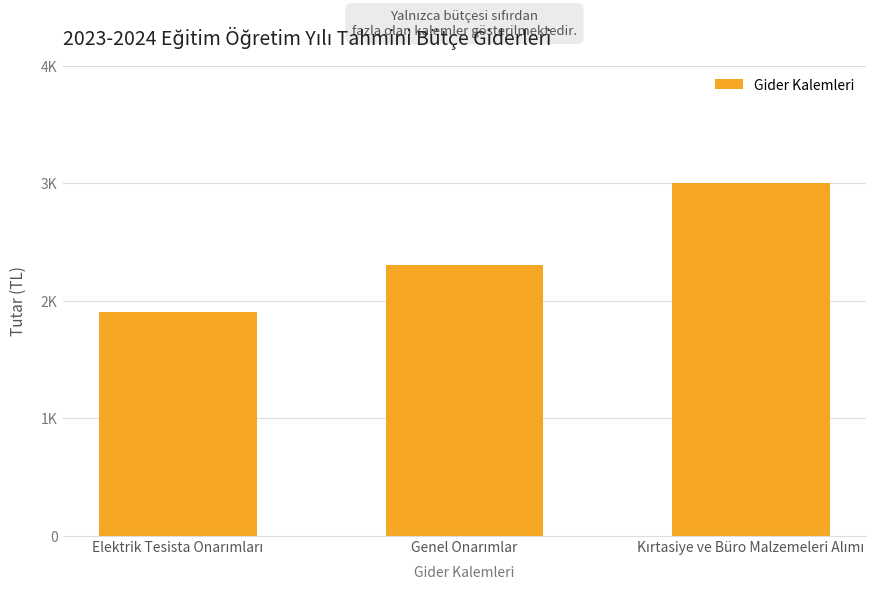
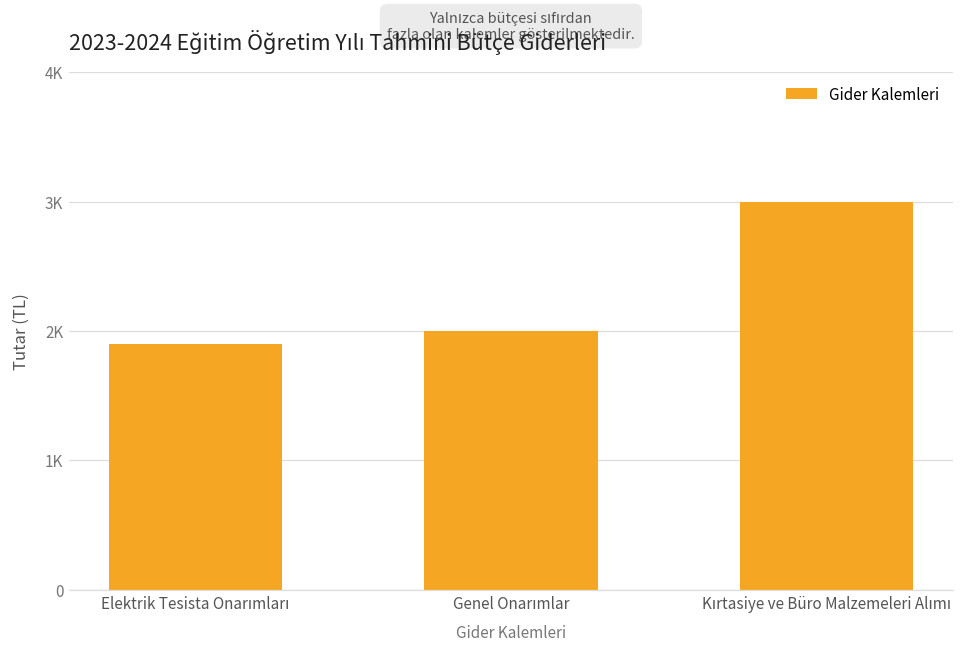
  {
    "Elektrik Tesista Onarımları": 1900,
-   "Genel Onarımlar": 2310,
+   "Genel Onarımlar": 2000,
    "Kırtasiye ve Büro Malzemeleri Alımı": 3000
  }
